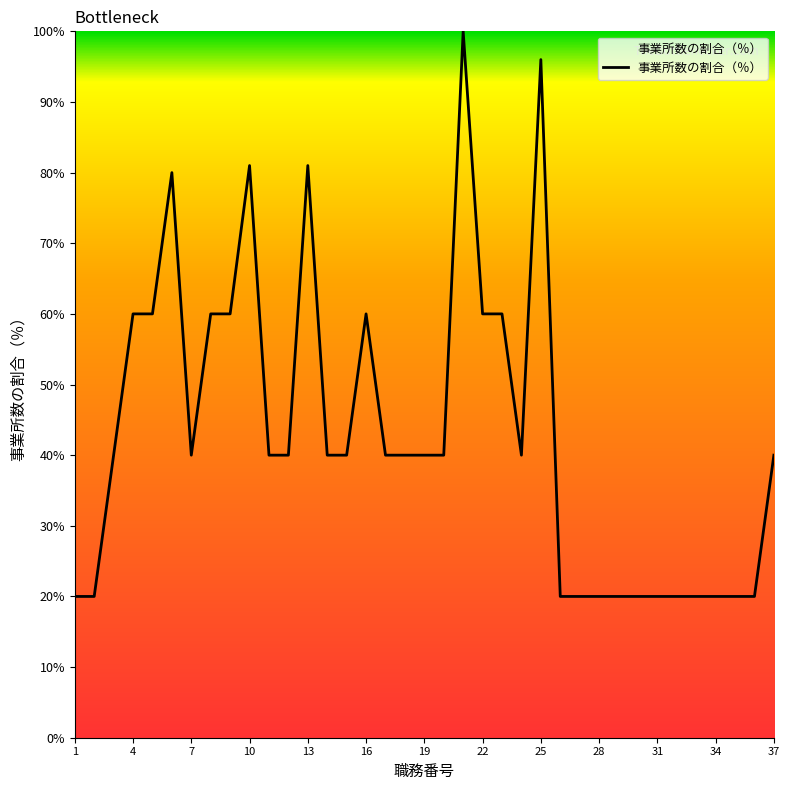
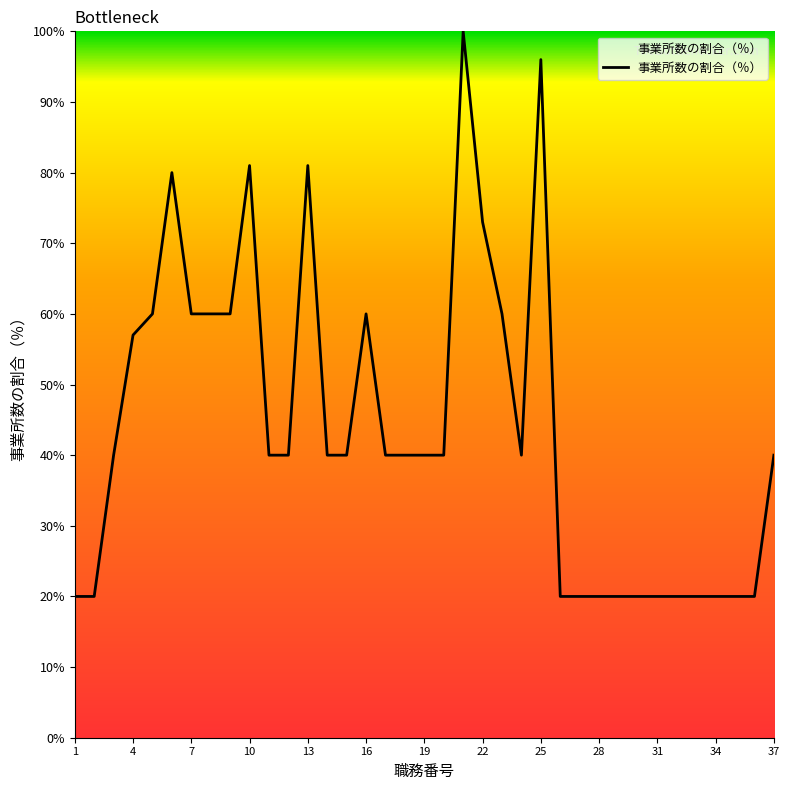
  {
    "1": "20%",
-   "4": "60%",
-   "7": "40%",
+   "4": "57%",
+   "7": "60%",
    "10": "81%",
    "13": "81%",
    "16": "60%",
    "19": "40%",
-   "22": "60%",
+   "22": "73%",
    "25": "96%",
    "28": "20%",
    "31": "20%",
    "34": "20%",
    "37": "40%"
  }
